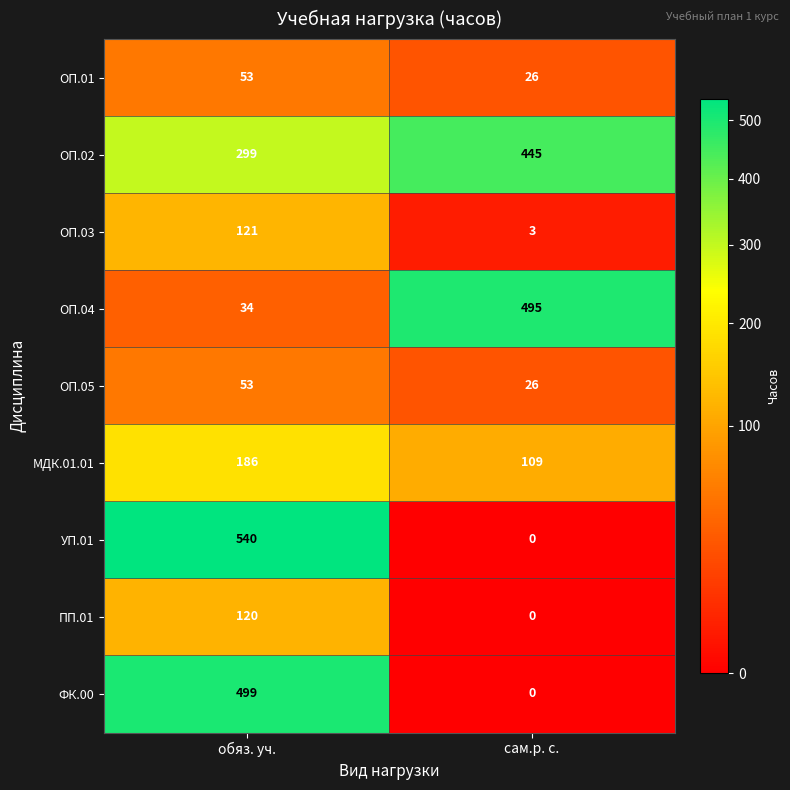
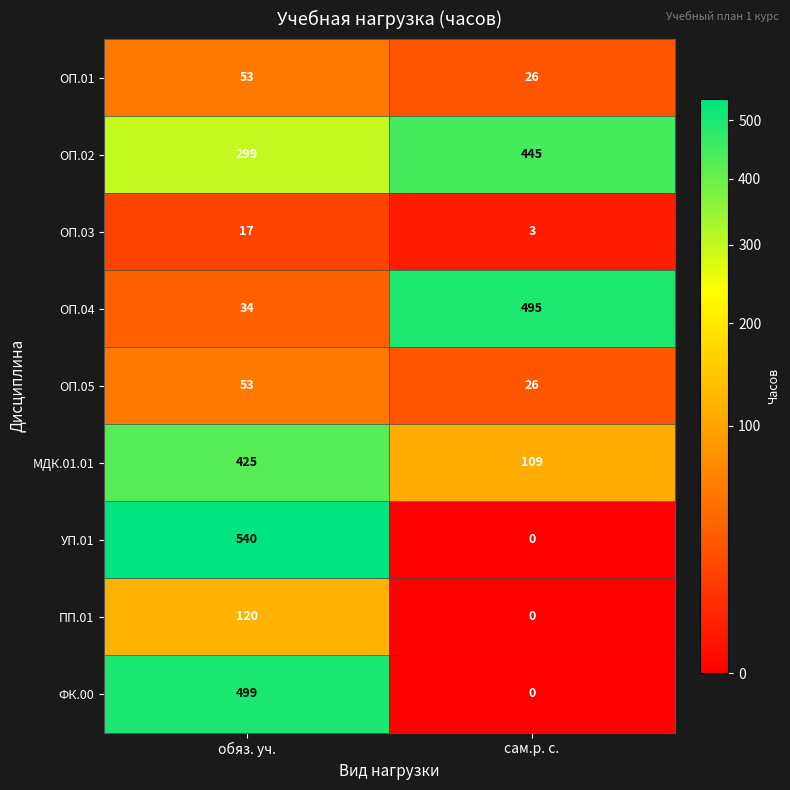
  {
    "ОП.01": {
      "обяз. уч.": 53,
      "сам.р. с.": 26
    },
    "ОП.02": {
      "обяз. уч.": 299,
      "сам.р. с.": 445
    },
    "ОП.03": {
-     "обяз. уч.": 121,
+     "обяз. уч.": 17,
      "сам.р. с.": 3
    },
    "ОП.04": {
      "обяз. уч.": 34,
      "сам.р. с.": 495
    },
    "ОП.05": {
      "обяз. уч.": 53,
      "сам.р. с.": 26
    },
    "МДК.01.01": {
-     "обяз. уч.": 186,
+     "обяз. уч.": 425,
      "сам.р. с.": 109
    },
    "УП.01": {
      "обяз. уч.": 540,
      "сам.р. с.": 0
    },
    "ПП.01": {
      "обяз. уч.": 120,
      "сам.р. с.": 0
    },
    "ФК.00": {
      "обяз. уч.": 499,
      "сам.р. с.": 0
    }
  }
